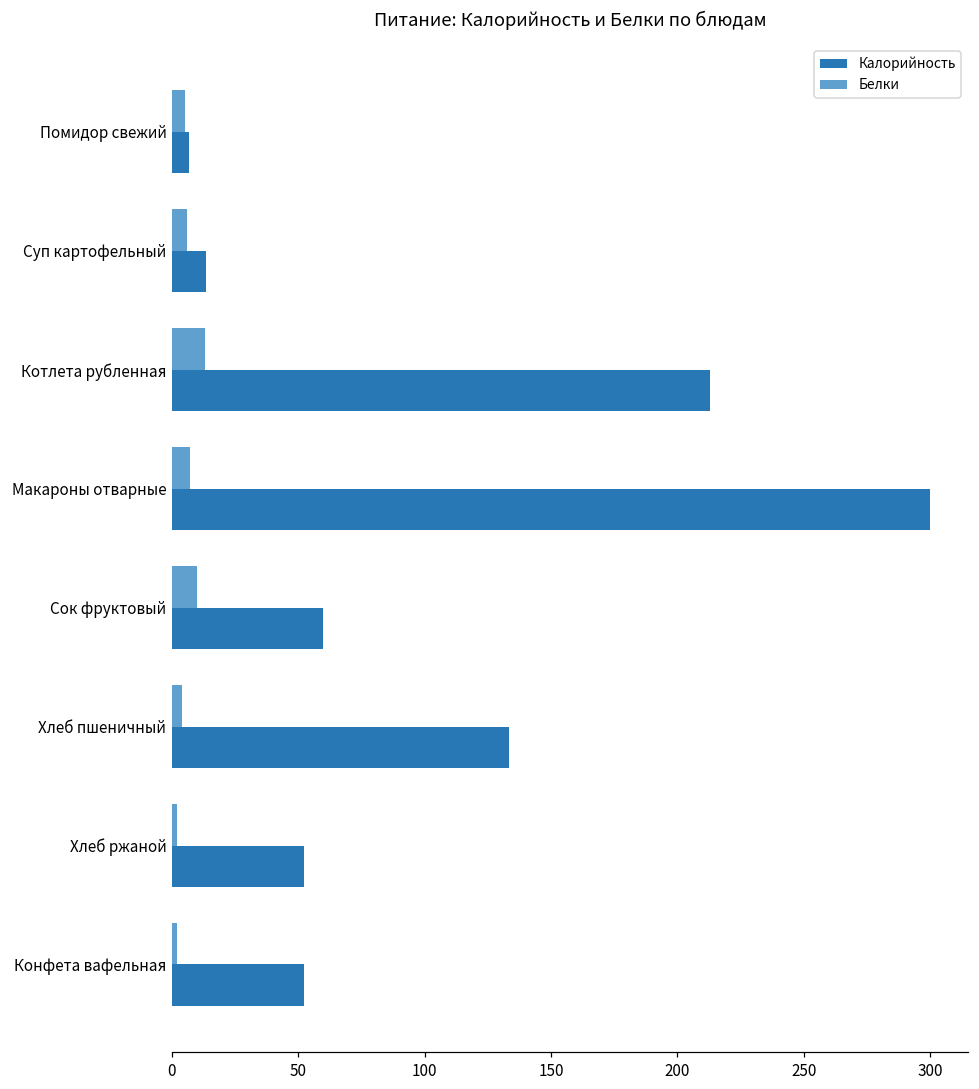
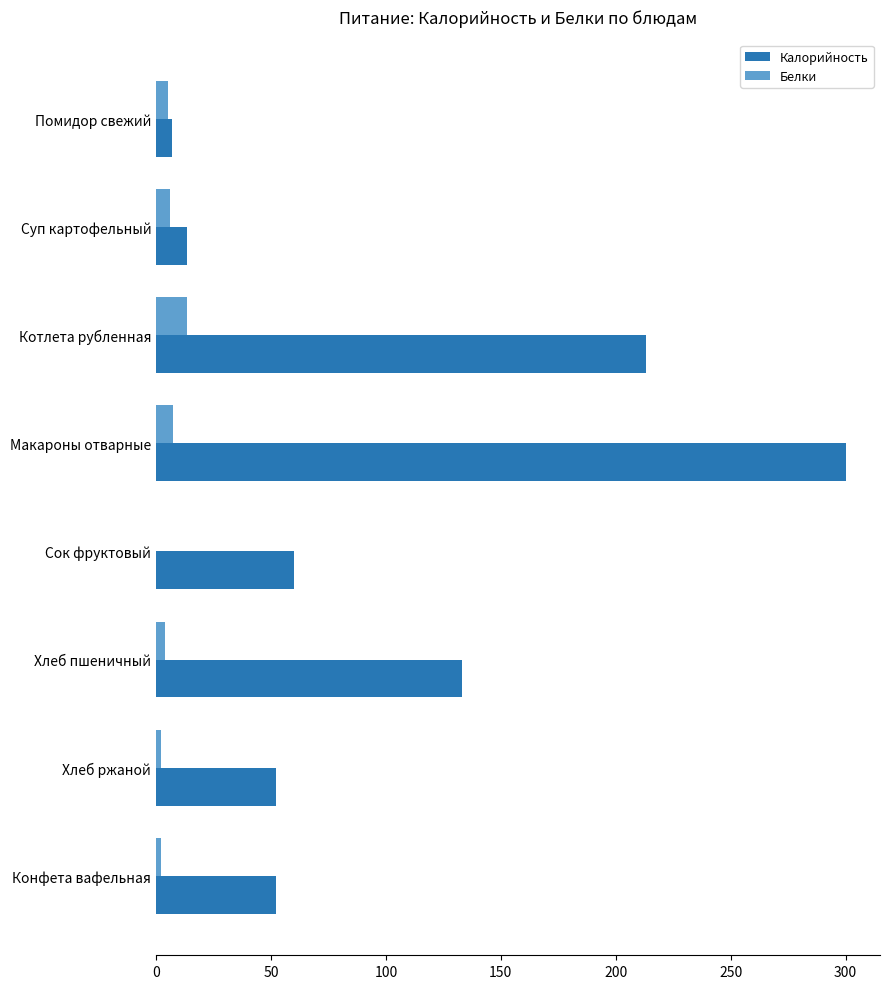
  {
    "Калорийность": {
      "Помидор свежий": 7,
      "Суп картофельный": 14,
      "Котлета рубленная": 213,
      "Макароны отварные": 300,
      "Сок фруктовый": 60,
      "Хлеб пшеничный": 133,
      "Хлеб ржаной": 52,
      "Конфета вафельная": 52
    },
    "Белки": {
      "Помидор свежий": 5,
      "Суп картофельный": 6,
      "Котлета рубленная": 13,
      "Макароны отварные": 7,
-     "Сок фруктовый": 10,
+     "Сок фруктовый": 0,
      "Хлеб пшеничный": 4,
      "Хлеб ржаной": 2,
      "Конфета вафельная": 2
    }
  }
